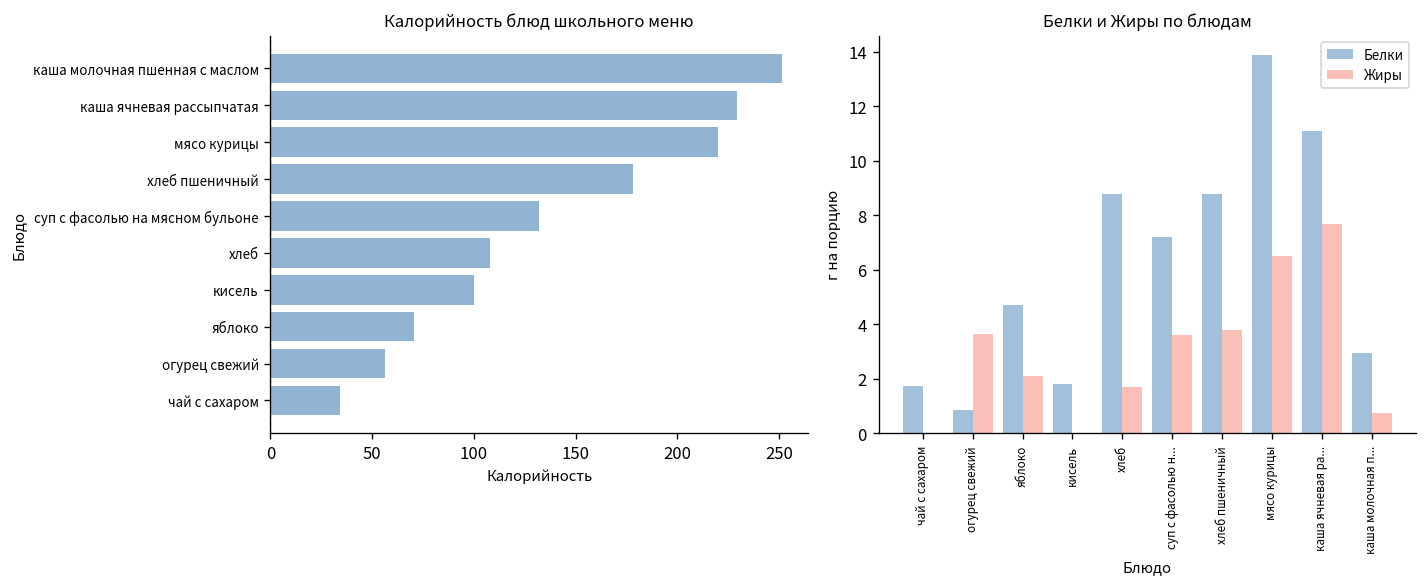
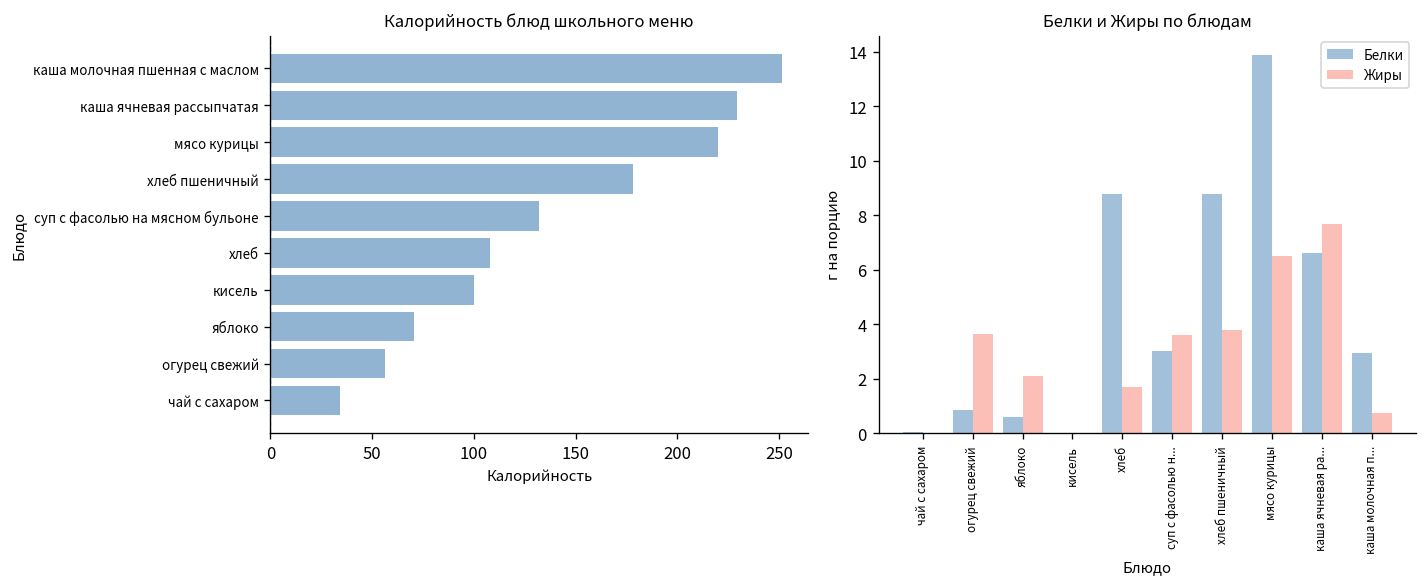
  {
    "Калорийность блюд школьного меню": {
      "каша молочная пшенная с маслом": 252,
      "каша ячневая рассыпчатая": 230,
      "мясо курицы": 220,
      "хлеб пшеничный": 178,
      "суп с фасолью на мясном бульоне": 132,
      "хлеб": 108,
      "кисель": 100,
      "яблоко": 70,
      "огурец свежий": 56,
      "чай с сахаром": 34
    },
    "Белки и Жиры по блюдам": {
      "Белки": {
-       "чай с сахаром": 1.7,
+       "чай с сахаром": 0.0,
        "огурец свежий": 0.9,
-       "яблоко": 4.7,
-       "кисель": 1.8,
+       "яблоко": 0.6,
+       "кисель": 0.0,
        "хлеб": 8.8,
-       "суп с фасолью н...": 7.2,
+       "суп с фасолью н...": 3.0,
        "хлеб пшеничный": 8.8,
        "мясо курицы": 13.9,
-       "каша ячневая ра...": 11.1,
+       "каша ячневая ра...": 6.6,
        "каша молочная п...": 3.0
      },
      "Жиры": {
        "чай с сахаром": 0.0,
        "огурец свежий": 3.7,
        "яблоко": 2.1,
        "кисель": 0.0,
        "хлеб": 1.7,
        "суп с фасолью н...": 3.6,
        "хлеб пшеничный": 3.8,
        "мясо курицы": 6.5,
        "каша ячневая ра...": 7.7,
        "каша молочная п...": 0.7
      }
    }
  }
